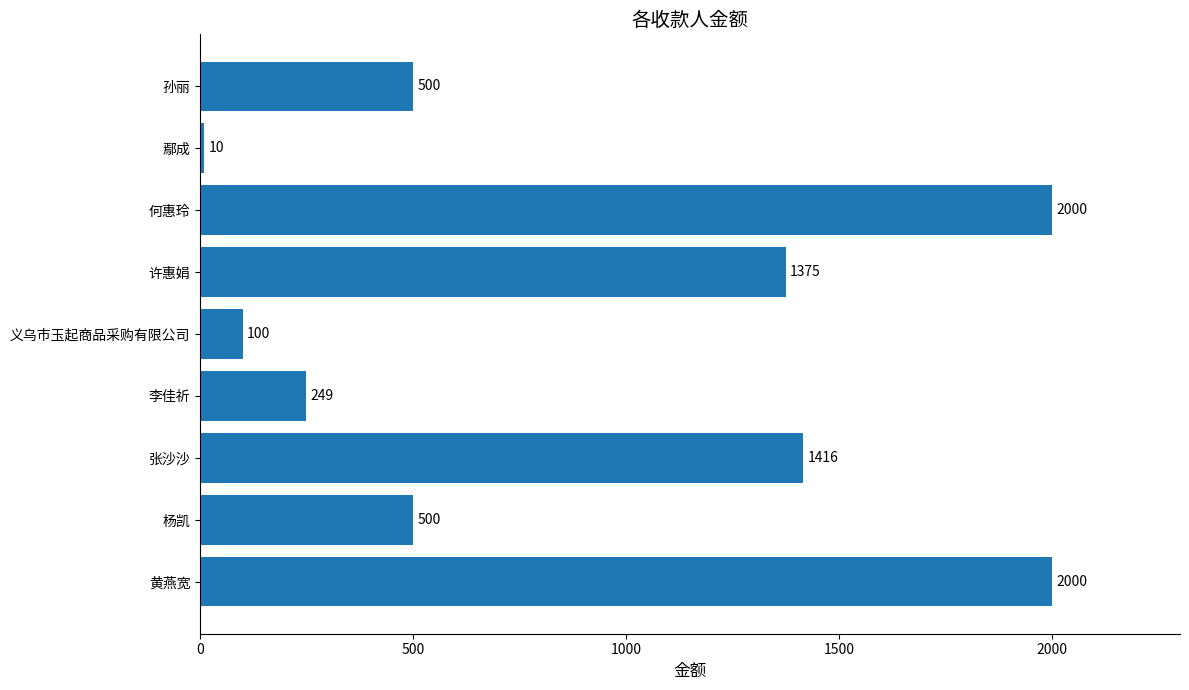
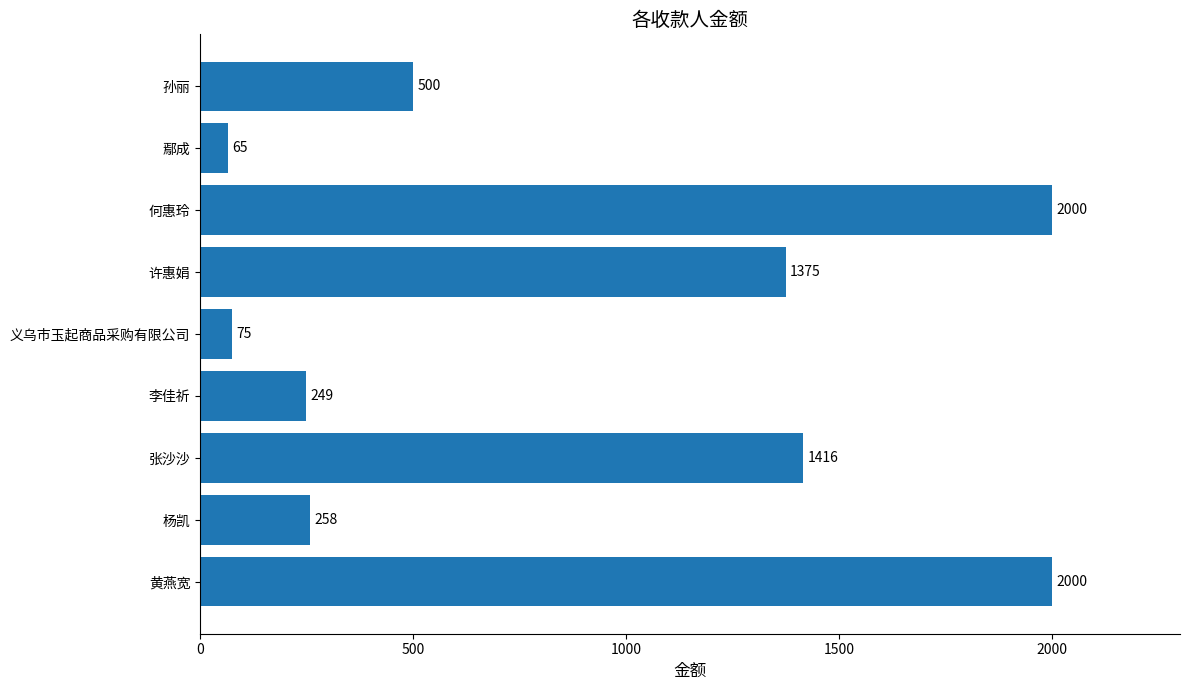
  {
    "孙丽": 500,
-   "鄢成": 10,
+   "鄢成": 65,
    "何惠玲": 2000,
    "许惠娟": 1375,
-   "义乌市玉起商品采购有限公司": 100,
+   "义乌市玉起商品采购有限公司": 75,
    "李佳祈": 249,
    "张沙沙": 1416,
-   "杨凯": 500,
+   "杨凯": 258,
    "黄燕宽": 2000
  }
